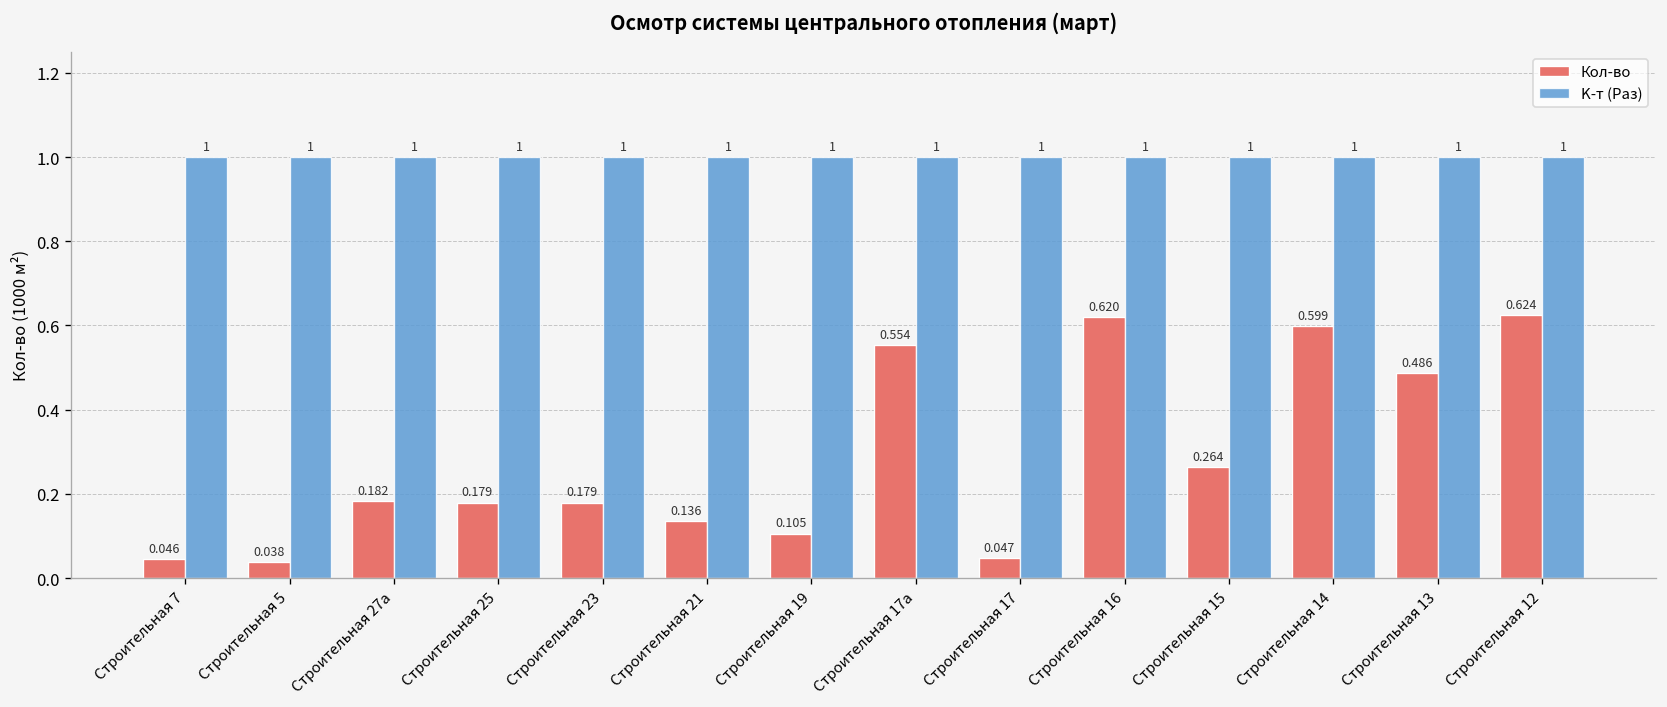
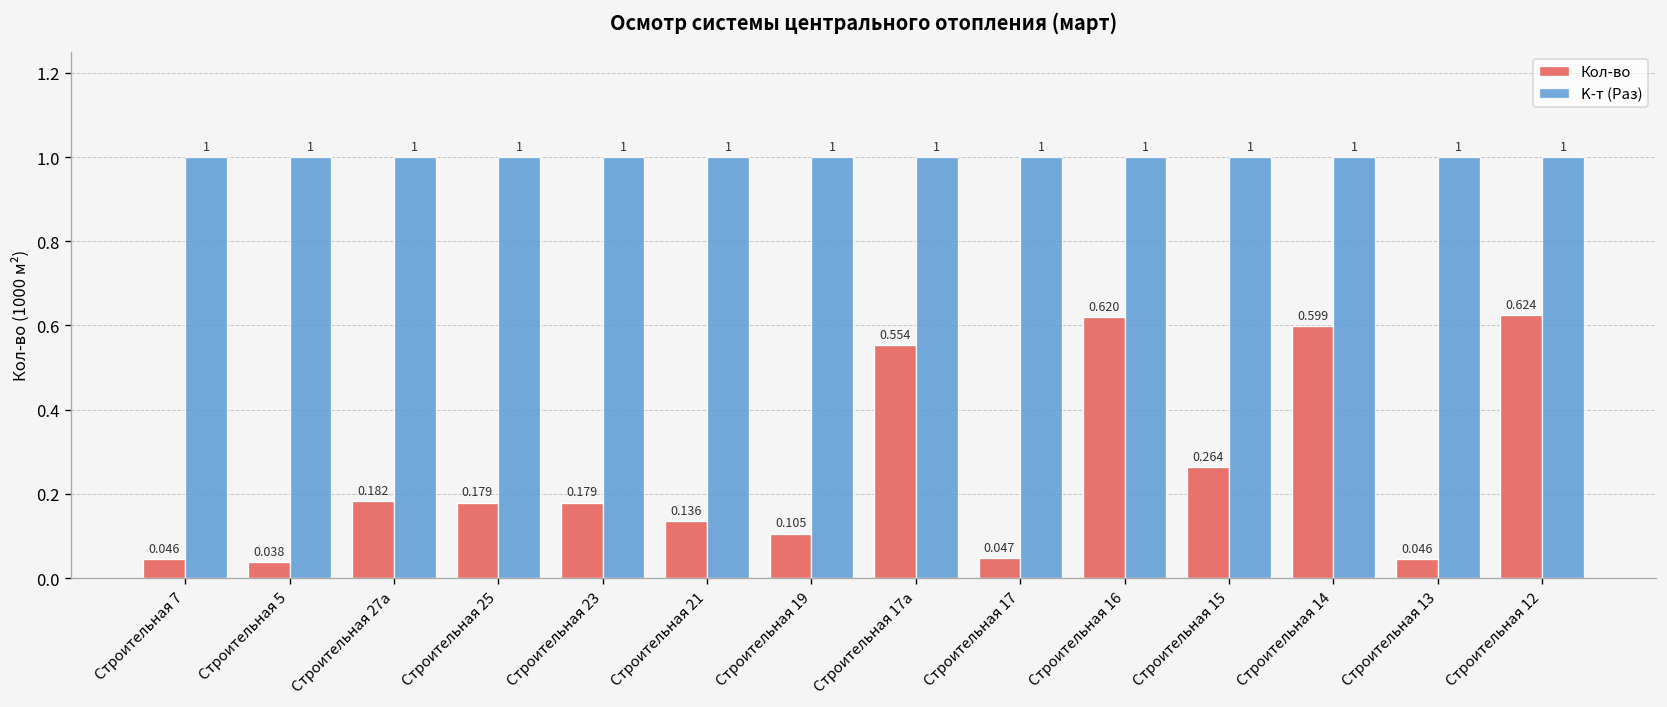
  {
    "Кол-во": {
      "Строительная 7": 0.046,
      "Строительная 5": 0.038,
      "Строительная 27а": 0.182,
      "Строительная 25": 0.179,
      "Строительная 23": 0.179,
      "Строительная 21": 0.136,
      "Строительная 19": 0.105,
      "Строительная 17а": 0.554,
      "Строительная 17": 0.047,
      "Строительная 16": 0.620,
      "Строительная 15": 0.264,
      "Строительная 14": 0.599,
-     "Строительная 13": 0.486,
+     "Строительная 13": 0.046,
      "Строительная 12": 0.624
    },
    "K-т (Раз)": {
      "Строительная 7": 1,
      "Строительная 5": 1,
      "Строительная 27а": 1,
      "Строительная 25": 1,
      "Строительная 23": 1,
      "Строительная 21": 1,
      "Строительная 19": 1,
      "Строительная 17а": 1,
      "Строительная 17": 1,
      "Строительная 16": 1,
      "Строительная 15": 1,
      "Строительная 14": 1,
      "Строительная 13": 1,
      "Строительная 12": 1
    }
  }
